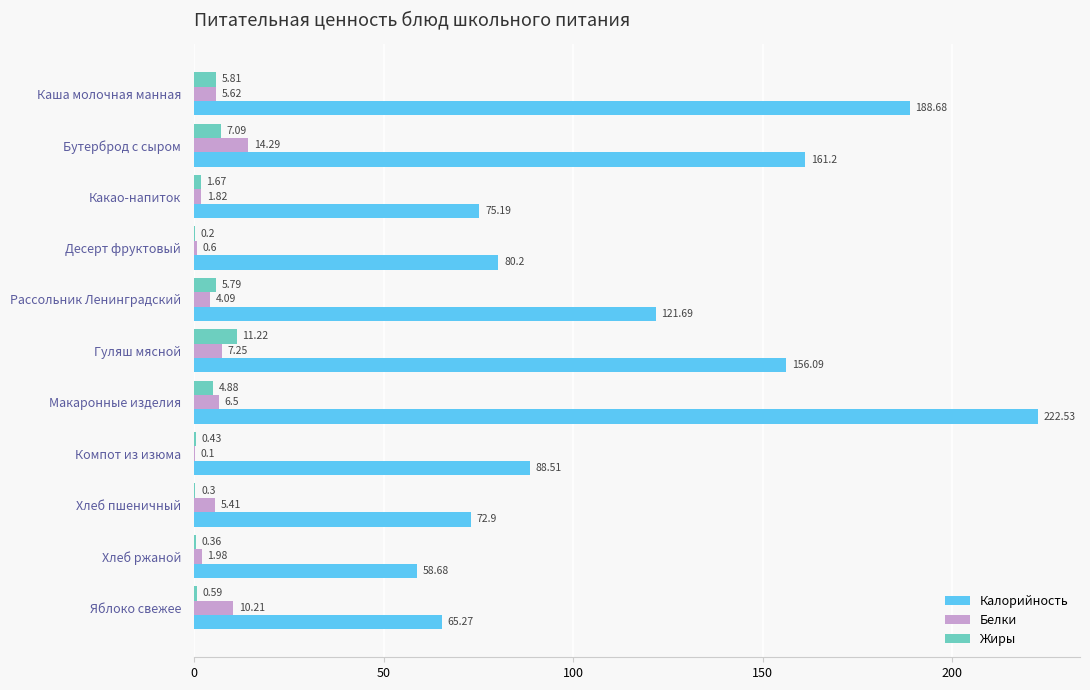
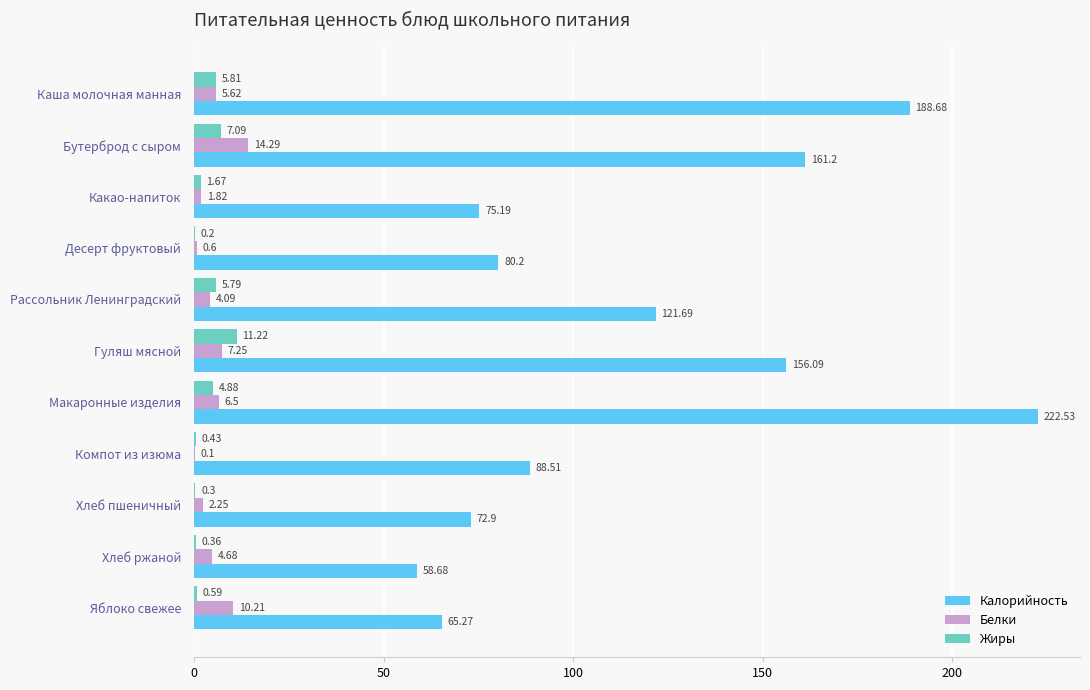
  {
    "Белки": {
      "Каша молочная манная": 5.62,
      "Бутерброд с сыром": 14.29,
      "Какао-напиток": 1.82,
      "Десерт фруктовый": 0.6,
      "Рассольник Ленинградский": 4.09,
      "Гуляш мясной": 7.25,
      "Макаронные изделия": 6.5,
      "Компот из изюма": 0.1,
-     "Хлеб пшеничный": 5.41,
-     "Хлеб ржаной": 1.98,
+     "Хлеб пшеничный": 2.25,
+     "Хлеб ржаной": 4.68,
      "Яблоко свежее": 10.21
    }
  }
